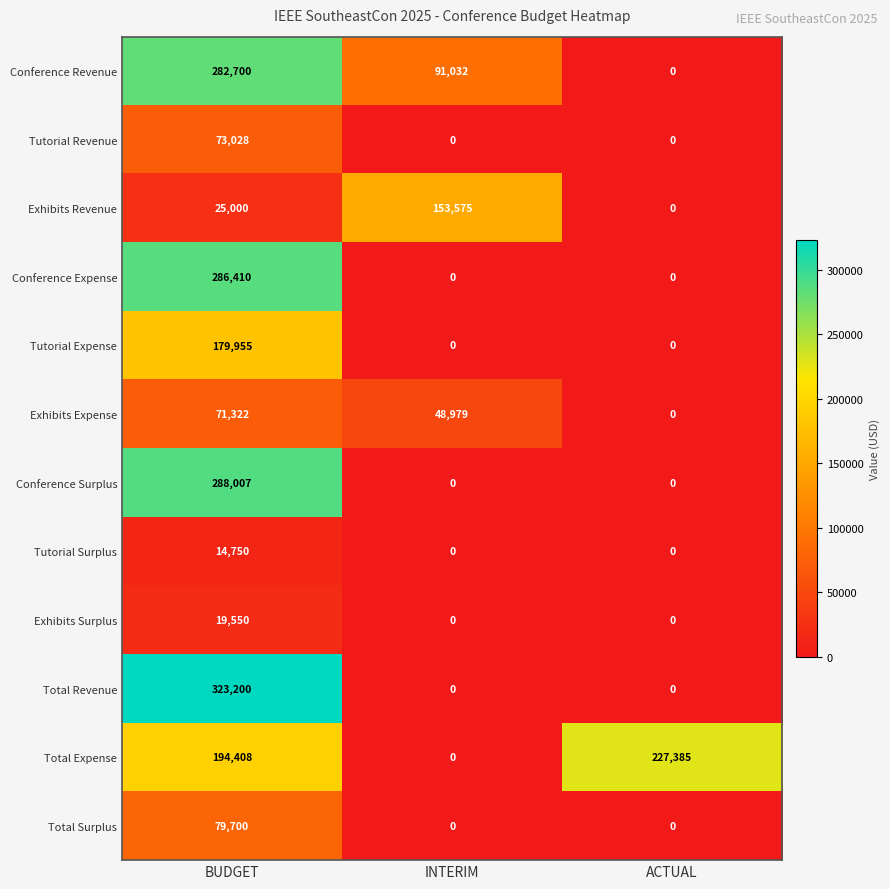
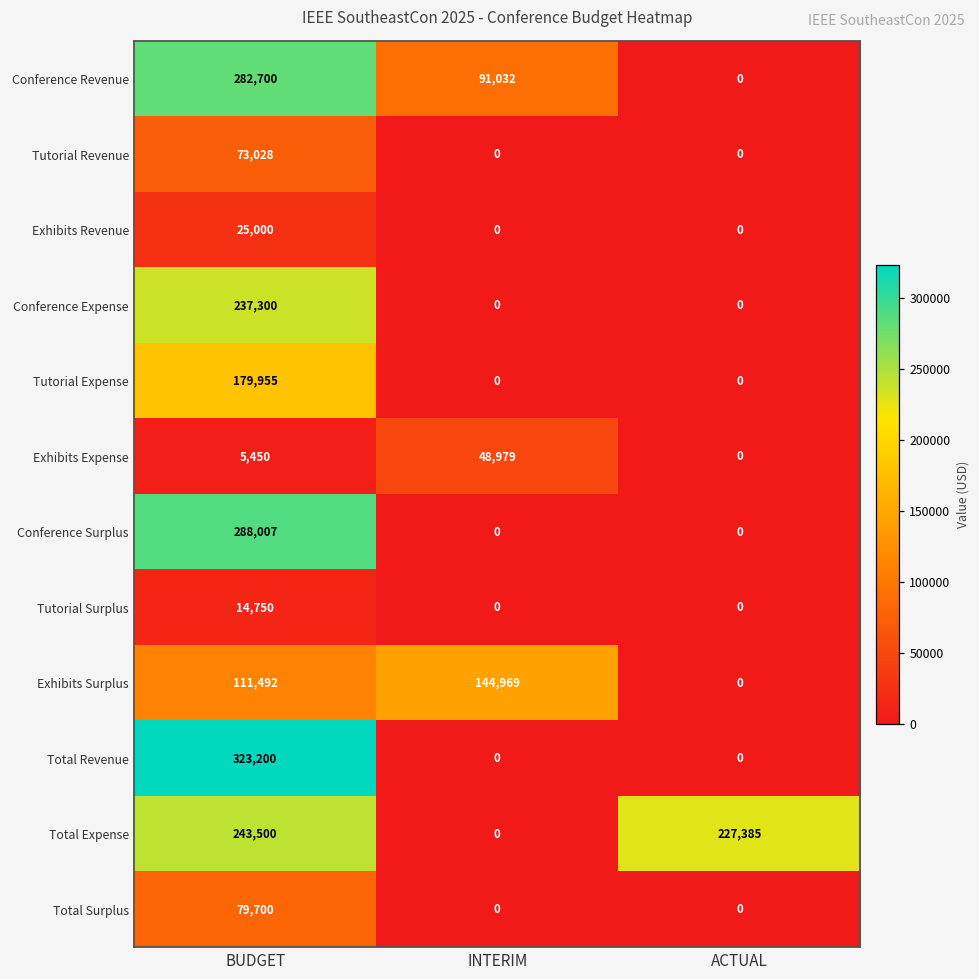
  {
    "Conference Revenue": {
      "BUDGET": "282,700",
      "INTERIM": "91,032",
      "ACTUAL": "0"
    },
    "Tutorial Revenue": {
      "BUDGET": "73,028",
      "INTERIM": "0",
      "ACTUAL": "0"
    },
    "Exhibits Revenue": {
      "BUDGET": "25,000",
-     "INTERIM": "153,575",
+     "INTERIM": "0",
      "ACTUAL": "0"
    },
    "Conference Expense": {
-     "BUDGET": "286,410",
+     "BUDGET": "237,300",
      "INTERIM": "0",
      "ACTUAL": "0"
    },
    "Tutorial Expense": {
      "BUDGET": "179,955",
      "INTERIM": "0",
      "ACTUAL": "0"
    },
    "Exhibits Expense": {
-     "BUDGET": "71,322",
+     "BUDGET": "5,450",
      "INTERIM": "48,979",
      "ACTUAL": "0"
    },
    "Conference Surplus": {
      "BUDGET": "288,007",
      "INTERIM": "0",
      "ACTUAL": "0"
    },
    "Tutorial Surplus": {
      "BUDGET": "14,750",
      "INTERIM": "0",
      "ACTUAL": "0"
    },
    "Exhibits Surplus": {
-     "BUDGET": "19,550",
-     "INTERIM": "0",
+     "BUDGET": "111,492",
+     "INTERIM": "144,969",
      "ACTUAL": "0"
    },
    "Total Revenue": {
      "BUDGET": "323,200",
      "INTERIM": "0",
      "ACTUAL": "0"
    },
    "Total Expense": {
-     "BUDGET": "194,408",
+     "BUDGET": "243,500",
      "INTERIM": "0",
      "ACTUAL": "227,385"
    },
    "Total Surplus": {
      "BUDGET": "79,700",
      "INTERIM": "0",
      "ACTUAL": "0"
    }
  }
